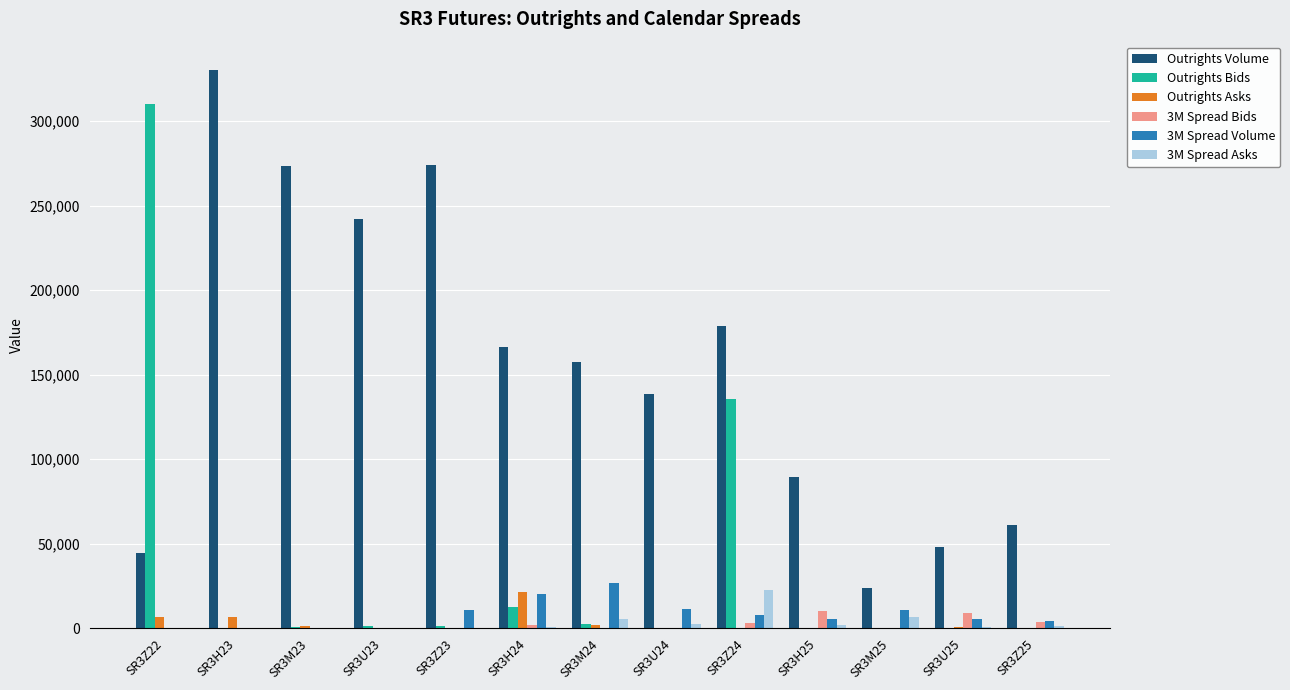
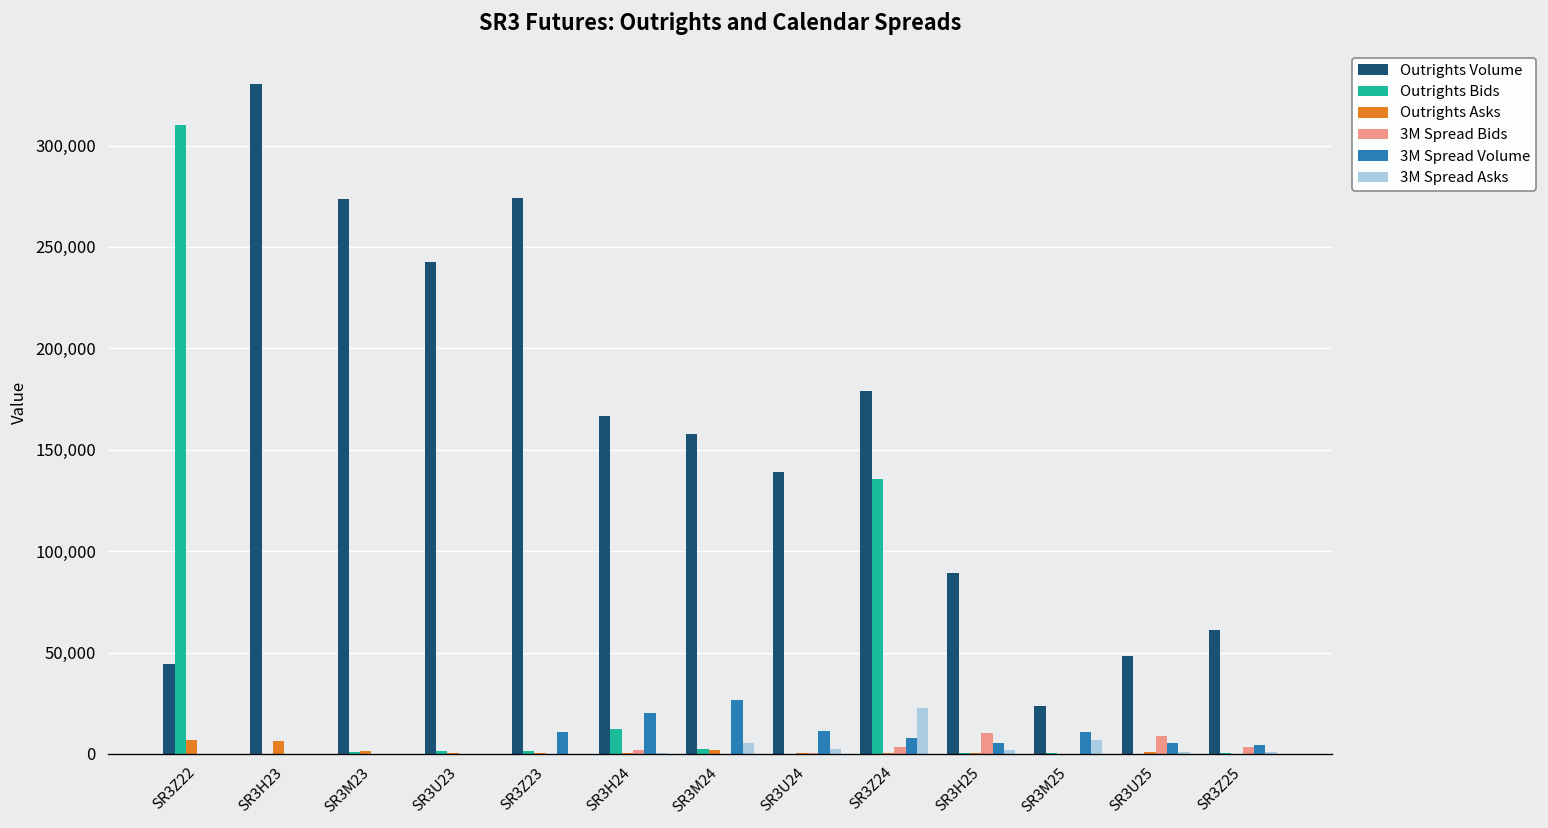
  {
    "Outrights Volume": {
      "SR3Z22": "44,000",
      "SR3H23": "331,000",
      "SR3M23": "274,000",
      "SR3U23": "242,000",
      "SR3Z23": "274,000",
      "SR3H24": "167,000",
      "SR3M24": "158,000",
      "SR3U24": "139,000",
      "SR3Z24": "179,000",
      "SR3H25": "89,000",
      "SR3M25": "24,000",
      "SR3U25": "48,000",
      "SR3Z25": "61,000"
    },
    "Outrights Bids": {
      "SR3Z22": "310,000",
      "SR3U23": "2,000",
      "SR3Z23": "1,000",
      "SR3H24": "12,000",
      "SR3M24": "2,000",
      "SR3Z24": "136,000"
    },
    "Outrights Asks": {
      "SR3Z22": "7,000",
      "SR3H23": "6,000",
-     "SR3H24": "21,000",
+     "SR3H24": "1,000",
      "SR3M24": "2,000"
    },
    "3M Spread Bids": {
      "SR3M23": "0",
      "SR3U23": "0",
      "SR3H24": "2,000",
      "SR3Z24": "3,000",
      "SR3H25": "10,000",
      "SR3U25": "9,000",
      "SR3Z25": "3,000"
    },
    "3M Spread Volume": {
      "SR3Z22": "0",
      "SR3M23": "0",
      "SR3U23": "0",
      "SR3Z23": "11,000",
      "SR3H24": "20,000",
      "SR3M24": "27,000",
      "SR3U24": "11,000",
      "SR3Z24": "8,000",
      "SR3H25": "5,000",
      "SR3M25": "11,000",
      "SR3U25": "5,000",
      "SR3Z25": "4,000"
    },
    "3M Spread Asks": {
      "SR3M23": "0",
      "SR3U23": "0",
      "SR3M24": "5,000",
      "SR3U24": "3,000",
      "SR3Z24": "23,000",
      "SR3H25": "2,000",
      "SR3M25": "7,000"
    }
  }
